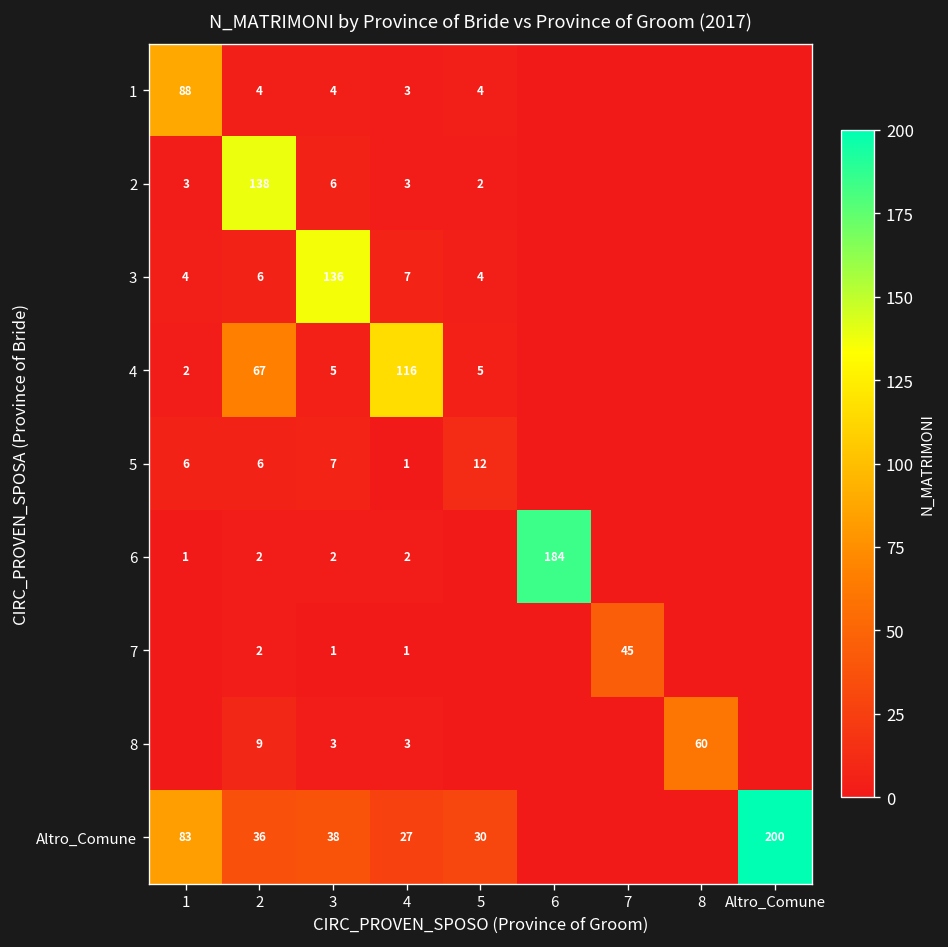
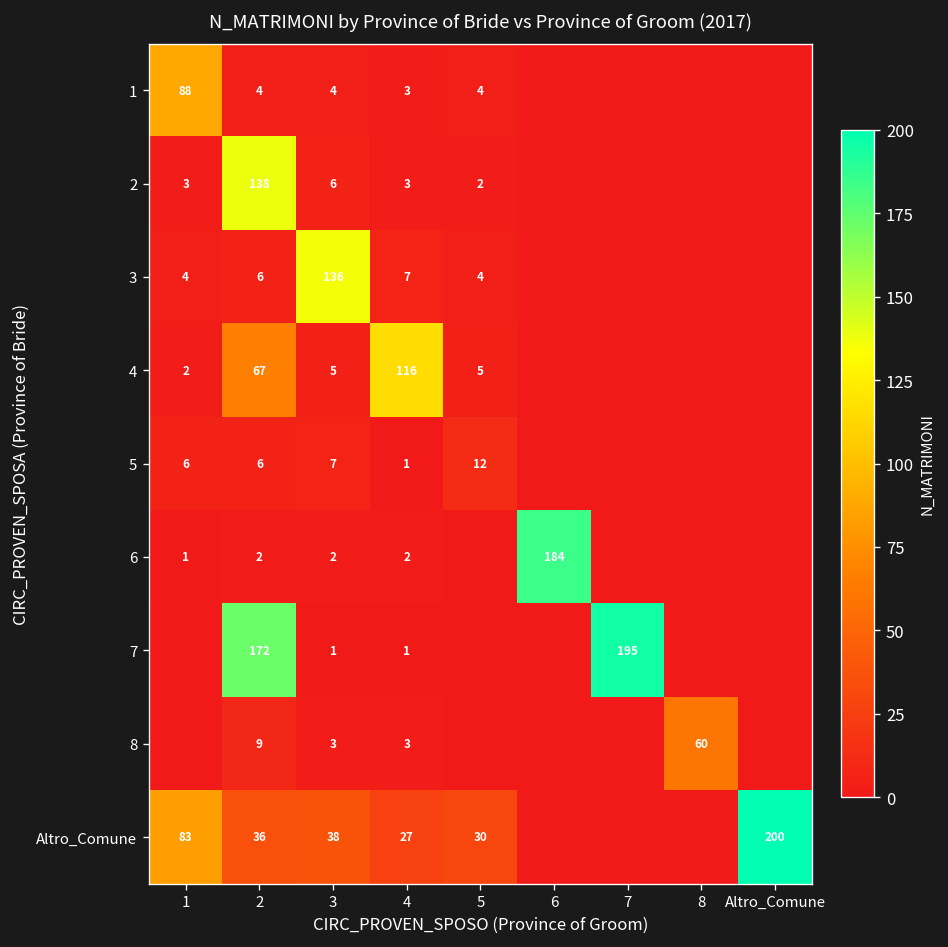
  {
    "1": {
      "1": 88,
      "2": 4,
      "3": 4,
      "4": 3,
      "5": 4
    },
    "2": {
      "1": 3,
      "2": 138,
      "3": 6,
      "4": 3,
      "5": 2
    },
    "3": {
      "1": 4,
      "2": 6,
      "3": 136,
      "4": 7,
      "5": 4
    },
    "4": {
      "1": 2,
      "2": 67,
      "3": 5,
      "4": 116,
      "5": 5
    },
    "5": {
      "1": 6,
      "2": 6,
      "3": 7,
      "4": 1,
      "5": 12
    },
    "6": {
      "1": 1,
      "2": 2,
      "3": 2,
      "4": 2,
      "6": 184
    },
    "7": {
-     "2": 2,
+     "2": 172,
      "3": 1,
      "4": 1,
-     "7": 45
+     "7": 195
    },
    "8": {
      "2": 9,
      "3": 3,
      "4": 3,
      "8": 60
    },
    "Altro_Comune": {
      "1": 83,
      "2": 36,
      "3": 38,
      "4": 27,
      "5": 30,
      "Altro_Comune": 200
    }
  }
